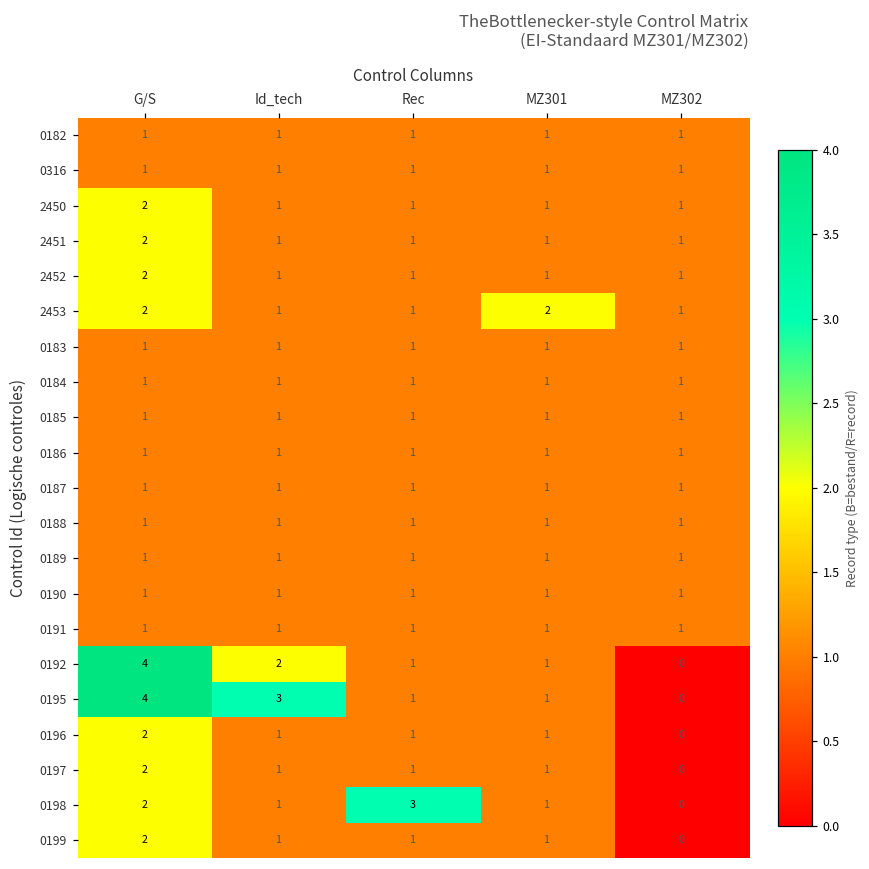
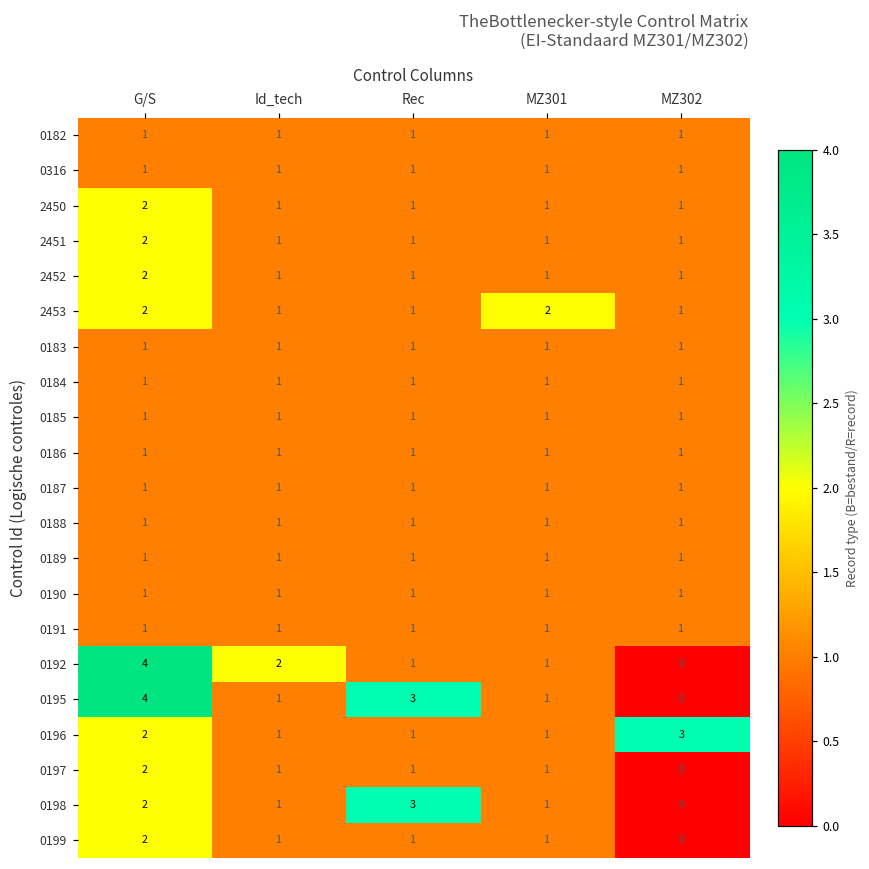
  {
    "0182": {
      "G/S": 1,
      "Id_tech": 1,
      "Rec": 1,
      "MZ301": 1,
      "MZ302": 1
    },
    "0316": {
      "G/S": 1,
      "Id_tech": 1,
      "Rec": 1,
      "MZ301": 1,
      "MZ302": 1
    },
    "2450": {
      "G/S": 2,
      "Id_tech": 1,
      "Rec": 1,
      "MZ301": 1,
      "MZ302": 1
    },
    "2451": {
      "G/S": 2,
      "Id_tech": 1,
      "Rec": 1,
      "MZ301": 1,
      "MZ302": 1
    },
    "2452": {
      "G/S": 2,
      "Id_tech": 1,
      "Rec": 1,
      "MZ301": 1,
      "MZ302": 1
    },
    "2453": {
      "G/S": 2,
      "Id_tech": 1,
      "Rec": 1,
      "MZ301": 2,
      "MZ302": 1
    },
    "0183": {
      "G/S": 1,
      "Id_tech": 1,
      "Rec": 1,
      "MZ301": 1,
      "MZ302": 1
    },
    "0184": {
      "G/S": 1,
      "Id_tech": 1,
      "Rec": 1,
      "MZ301": 1,
      "MZ302": 1
    },
    "0185": {
      "G/S": 1,
      "Id_tech": 1,
      "Rec": 1,
      "MZ301": 1,
      "MZ302": 1
    },
    "0186": {
      "G/S": 1,
      "Id_tech": 1,
      "Rec": 1,
      "MZ301": 1,
      "MZ302": 1
    },
    "0187": {
      "G/S": 1,
      "Id_tech": 1,
      "Rec": 1,
      "MZ301": 1,
      "MZ302": 1
    },
    "0188": {
      "G/S": 1,
      "Id_tech": 1,
      "Rec": 1,
      "MZ301": 1,
      "MZ302": 1
    },
    "0189": {
      "G/S": 1,
      "Id_tech": 1,
      "Rec": 1,
      "MZ301": 1,
      "MZ302": 1
    },
    "0190": {
      "G/S": 1,
      "Id_tech": 1,
      "Rec": 1,
      "MZ301": 1,
      "MZ302": 1
    },
    "0191": {
      "G/S": 1,
      "Id_tech": 1,
      "Rec": 1,
      "MZ301": 1,
      "MZ302": 1
    },
    "0192": {
      "G/S": 4,
      "Id_tech": 2,
      "Rec": 1,
      "MZ301": 1,
      "MZ302": 0
    },
    "0195": {
      "G/S": 4,
-     "Id_tech": 3,
-     "Rec": 1,
+     "Id_tech": 1,
+     "Rec": 3,
      "MZ301": 1,
      "MZ302": 0
    },
    "0196": {
      "G/S": 2,
      "Id_tech": 1,
      "Rec": 1,
      "MZ301": 1,
-     "MZ302": 0
+     "MZ302": 3
    },
    "0197": {
      "G/S": 2,
      "Id_tech": 1,
      "Rec": 1,
      "MZ301": 1,
      "MZ302": 0
    },
    "0198": {
      "G/S": 2,
      "Id_tech": 1,
      "Rec": 3,
      "MZ301": 1,
      "MZ302": 0
    },
    "0199": {
      "G/S": 2,
      "Id_tech": 1,
      "Rec": 1,
      "MZ301": 1,
      "MZ302": 0
    }
  }
